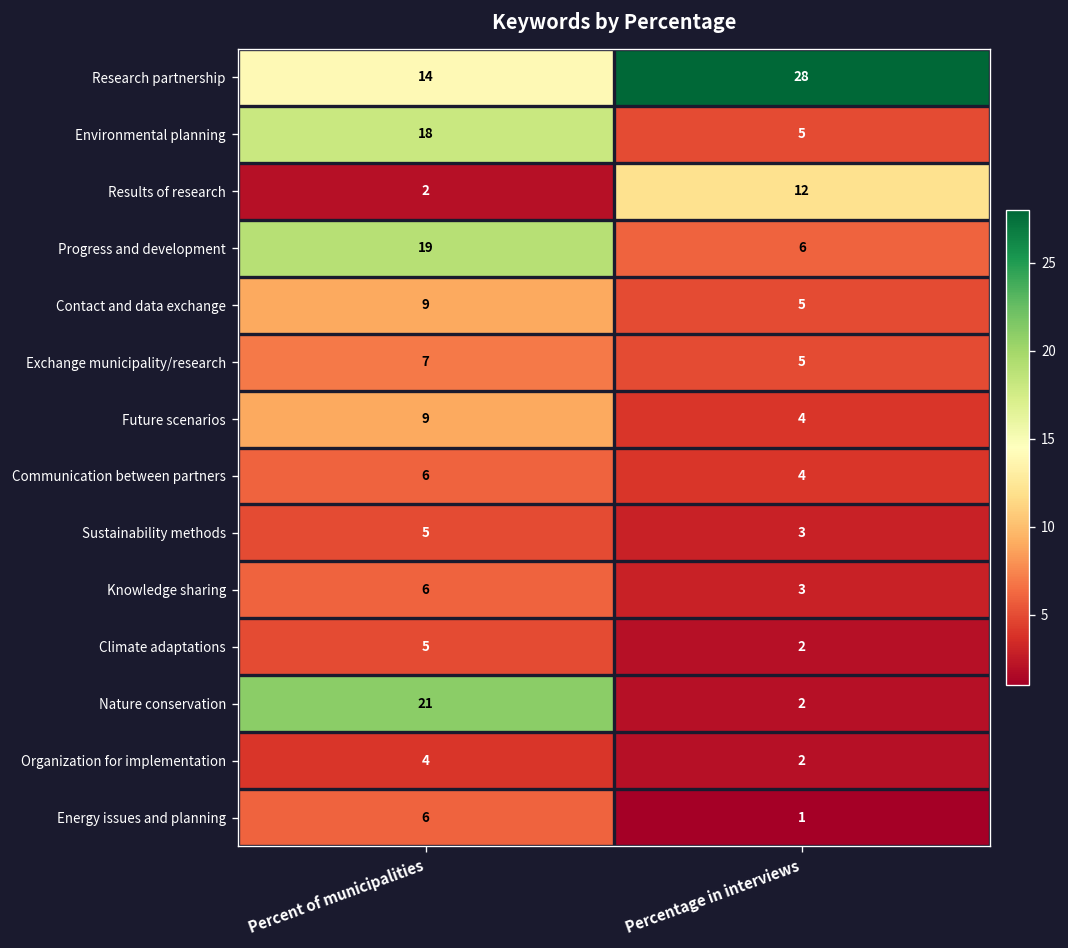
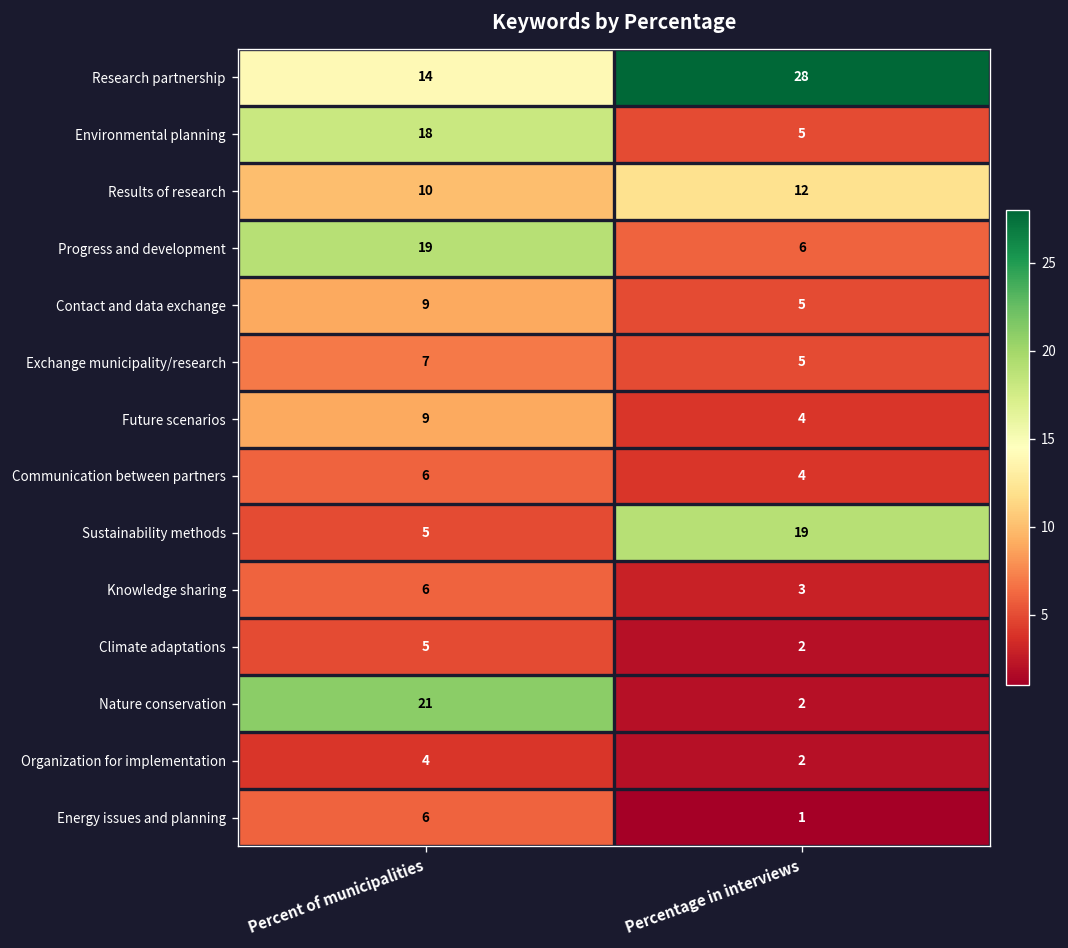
  {
    "Research partnership": {
      "Percent of municipalities": 14,
      "Percentage in interviews": 28
    },
    "Environmental planning": {
      "Percent of municipalities": 18,
      "Percentage in interviews": 5
    },
    "Results of research": {
-     "Percent of municipalities": 2,
+     "Percent of municipalities": 10,
      "Percentage in interviews": 12
    },
    "Progress and development": {
      "Percent of municipalities": 19,
      "Percentage in interviews": 6
    },
    "Contact and data exchange": {
      "Percent of municipalities": 9,
      "Percentage in interviews": 5
    },
    "Exchange municipality/research": {
      "Percent of municipalities": 7,
      "Percentage in interviews": 5
    },
    "Future scenarios": {
      "Percent of municipalities": 9,
      "Percentage in interviews": 4
    },
    "Communication between partners": {
      "Percent of municipalities": 6,
      "Percentage in interviews": 4
    },
    "Sustainability methods": {
      "Percent of municipalities": 5,
-     "Percentage in interviews": 3
+     "Percentage in interviews": 19
    },
    "Knowledge sharing": {
      "Percent of municipalities": 6,
      "Percentage in interviews": 3
    },
    "Climate adaptations": {
      "Percent of municipalities": 5,
      "Percentage in interviews": 2
    },
    "Nature conservation": {
      "Percent of municipalities": 21,
      "Percentage in interviews": 2
    },
    "Organization for implementation": {
      "Percent of municipalities": 4,
      "Percentage in interviews": 2
    },
    "Energy issues and planning": {
      "Percent of municipalities": 6,
      "Percentage in interviews": 1
    }
  }
